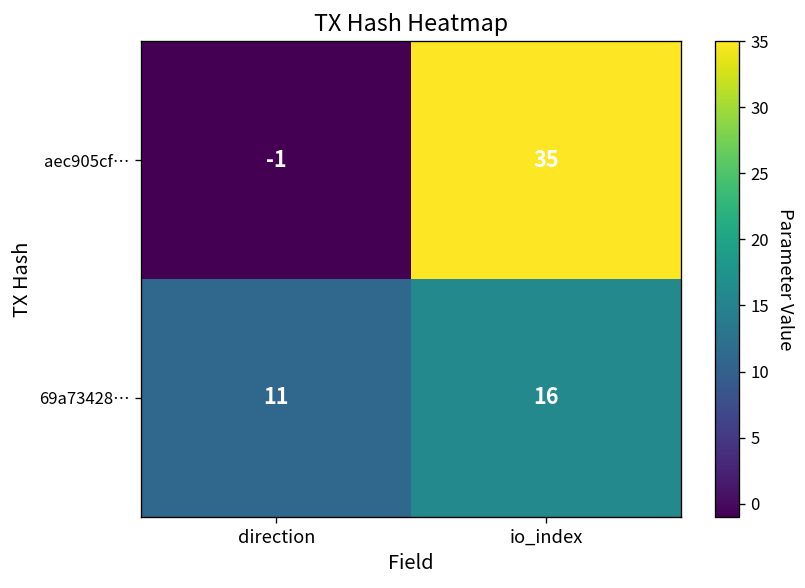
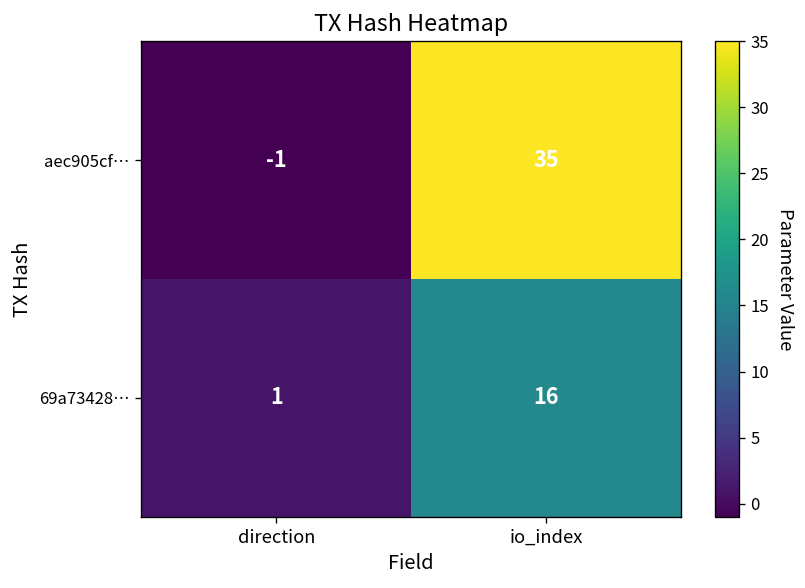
  {
    "aec905cf…": {
      "direction": -1,
      "io_index": 35
    },
    "69a73428…": {
-     "direction": 11,
+     "direction": 1,
      "io_index": 16
    }
  }
